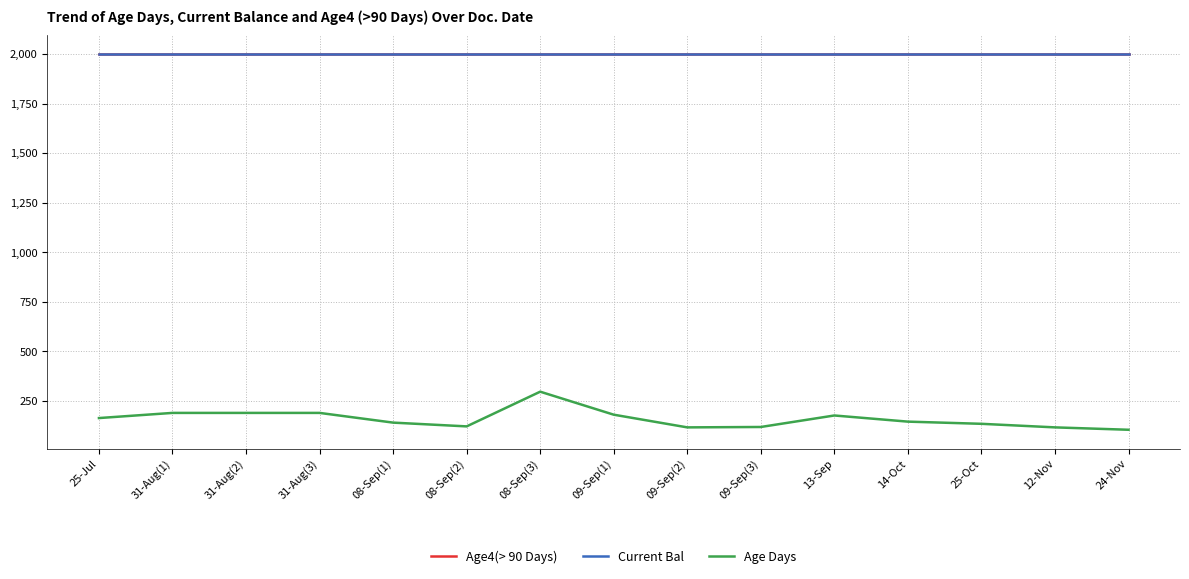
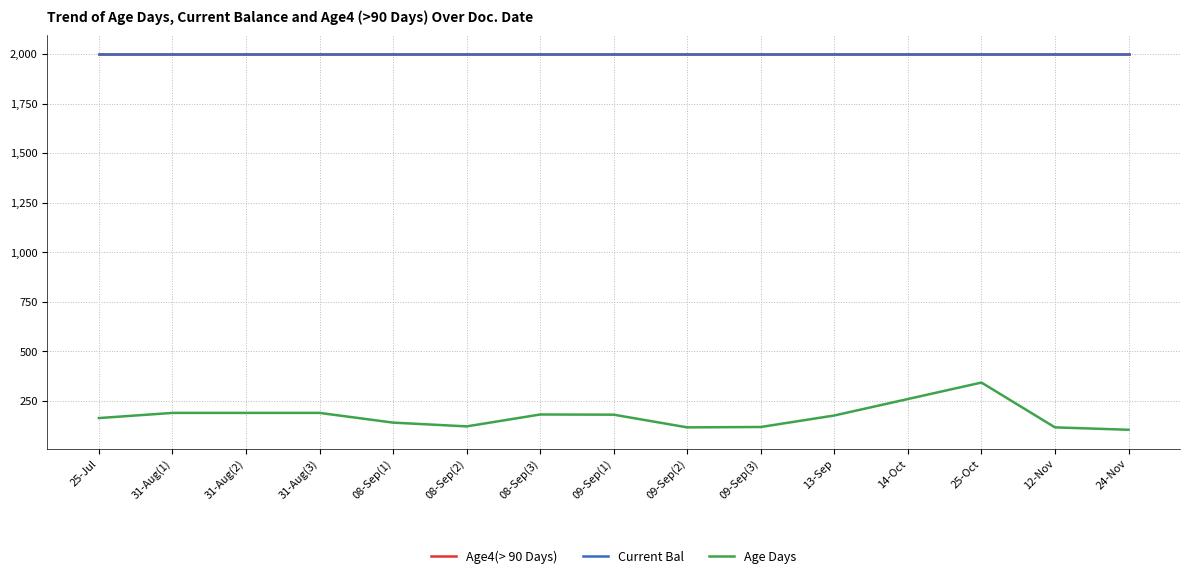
  {
    "Current Bal": {
      "25-Jul": "2,000",
      "31-Aug(1)": "2,000",
      "31-Aug(2)": "2,000",
      "31-Aug(3)": "2,000",
      "08-Sep(1)": "2,000",
      "08-Sep(2)": "2,000",
      "08-Sep(3)": "2,000",
      "09-Sep(1)": "2,000",
      "09-Sep(2)": "2,000",
      "09-Sep(3)": "2,000",
      "13-Sep": "2,000",
      "14-Oct": "2,000",
      "25-Oct": "2,000",
      "12-Nov": "2,000",
      "24-Nov": "2,000"
    },
    "Age Days": {
      "25-Jul": "160",
      "31-Aug(1)": "190",
      "31-Aug(2)": "190",
      "31-Aug(3)": "190",
      "08-Sep(1)": "140",
      "08-Sep(2)": "120",
-     "08-Sep(3)": "300",
+     "08-Sep(3)": "180",
      "09-Sep(1)": "180",
      "09-Sep(2)": "120",
      "09-Sep(3)": "120",
      "13-Sep": "180",
-     "14-Oct": "150",
-     "25-Oct": "140",
+     "14-Oct": "260",
+     "25-Oct": "340",
      "12-Nov": "120",
      "24-Nov": "110"
    }
  }
